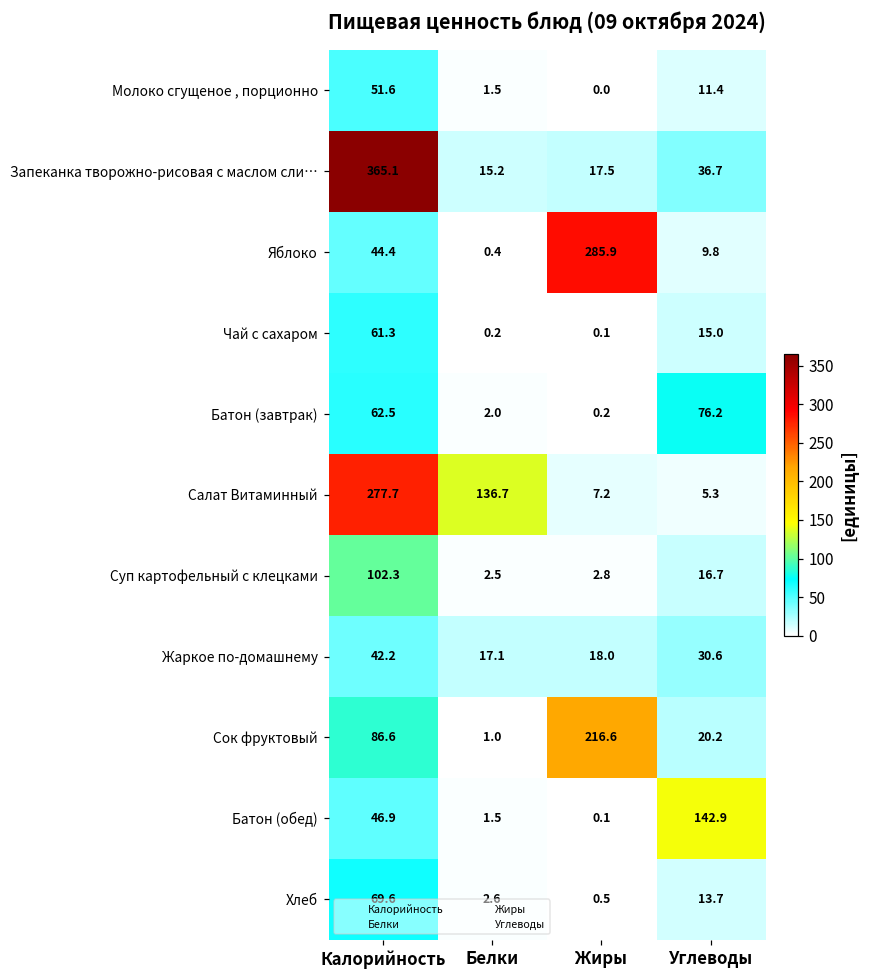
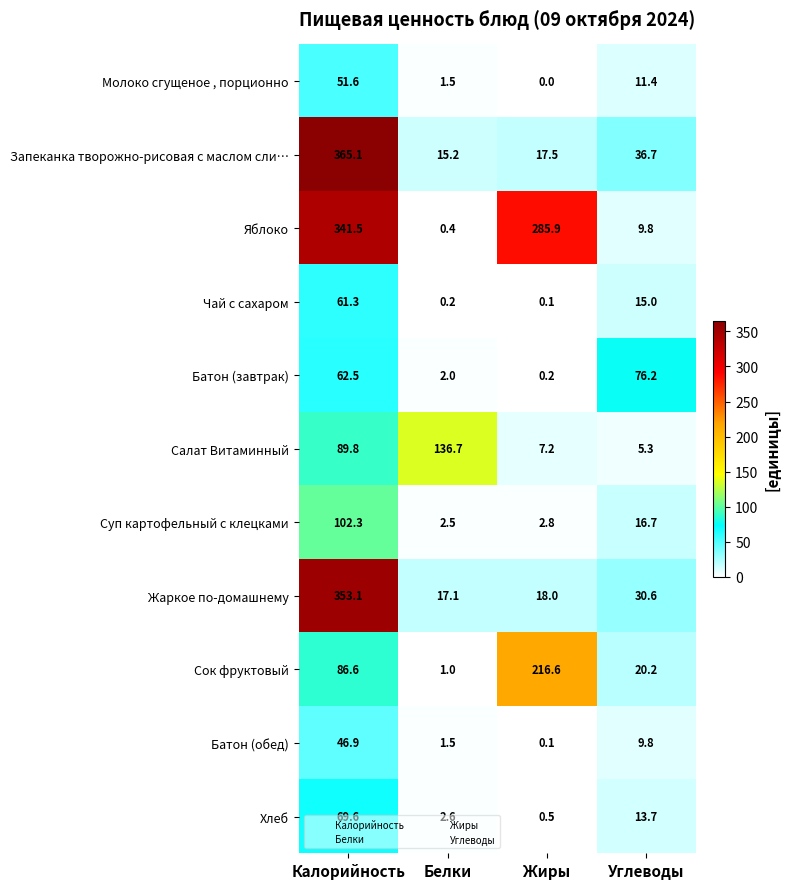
  {
    "Молоко сгущеное , порционно": {
      "Калорийность": 51.6,
      "Белки": 1.5,
      "Жиры": 0.0,
      "Углеводы": 11.4
    },
    "Запеканка творожно-рисовая с маслом сли…": {
      "Калорийность": 365.1,
      "Белки": 15.2,
      "Жиры": 17.5,
      "Углеводы": 36.7
    },
    "Яблоко": {
-     "Калорийность": 44.4,
+     "Калорийность": 341.5,
      "Белки": 0.4,
      "Жиры": 285.9,
      "Углеводы": 9.8
    },
    "Чай с сахаром": {
      "Калорийность": 61.3,
      "Белки": 0.2,
      "Жиры": 0.1,
      "Углеводы": 15.0
    },
    "Батон (завтрак)": {
      "Калорийность": 62.5,
      "Белки": 2.0,
      "Жиры": 0.2,
      "Углеводы": 76.2
    },
    "Салат Витаминный": {
-     "Калорийность": 277.7,
+     "Калорийность": 89.8,
      "Белки": 136.7,
      "Жиры": 7.2,
      "Углеводы": 5.3
    },
    "Суп картофельный с клецками": {
      "Калорийность": 102.3,
      "Белки": 2.5,
      "Жиры": 2.8,
      "Углеводы": 16.7
    },
    "Жаркое по-домашнему": {
-     "Калорийность": 42.2,
+     "Калорийность": 353.1,
      "Белки": 17.1,
      "Жиры": 18.0,
      "Углеводы": 30.6
    },
    "Сок фруктовый": {
      "Калорийность": 86.6,
      "Белки": 1.0,
      "Жиры": 216.6,
      "Углеводы": 20.2
    },
    "Батон (обед)": {
      "Калорийность": 46.9,
      "Белки": 1.5,
      "Жиры": 0.1,
-     "Углеводы": 142.9
+     "Углеводы": 9.8
    },
    "Хлеб": {
      "Жиры": 0.5,
      "Углеводы": 13.7
    }
  }
